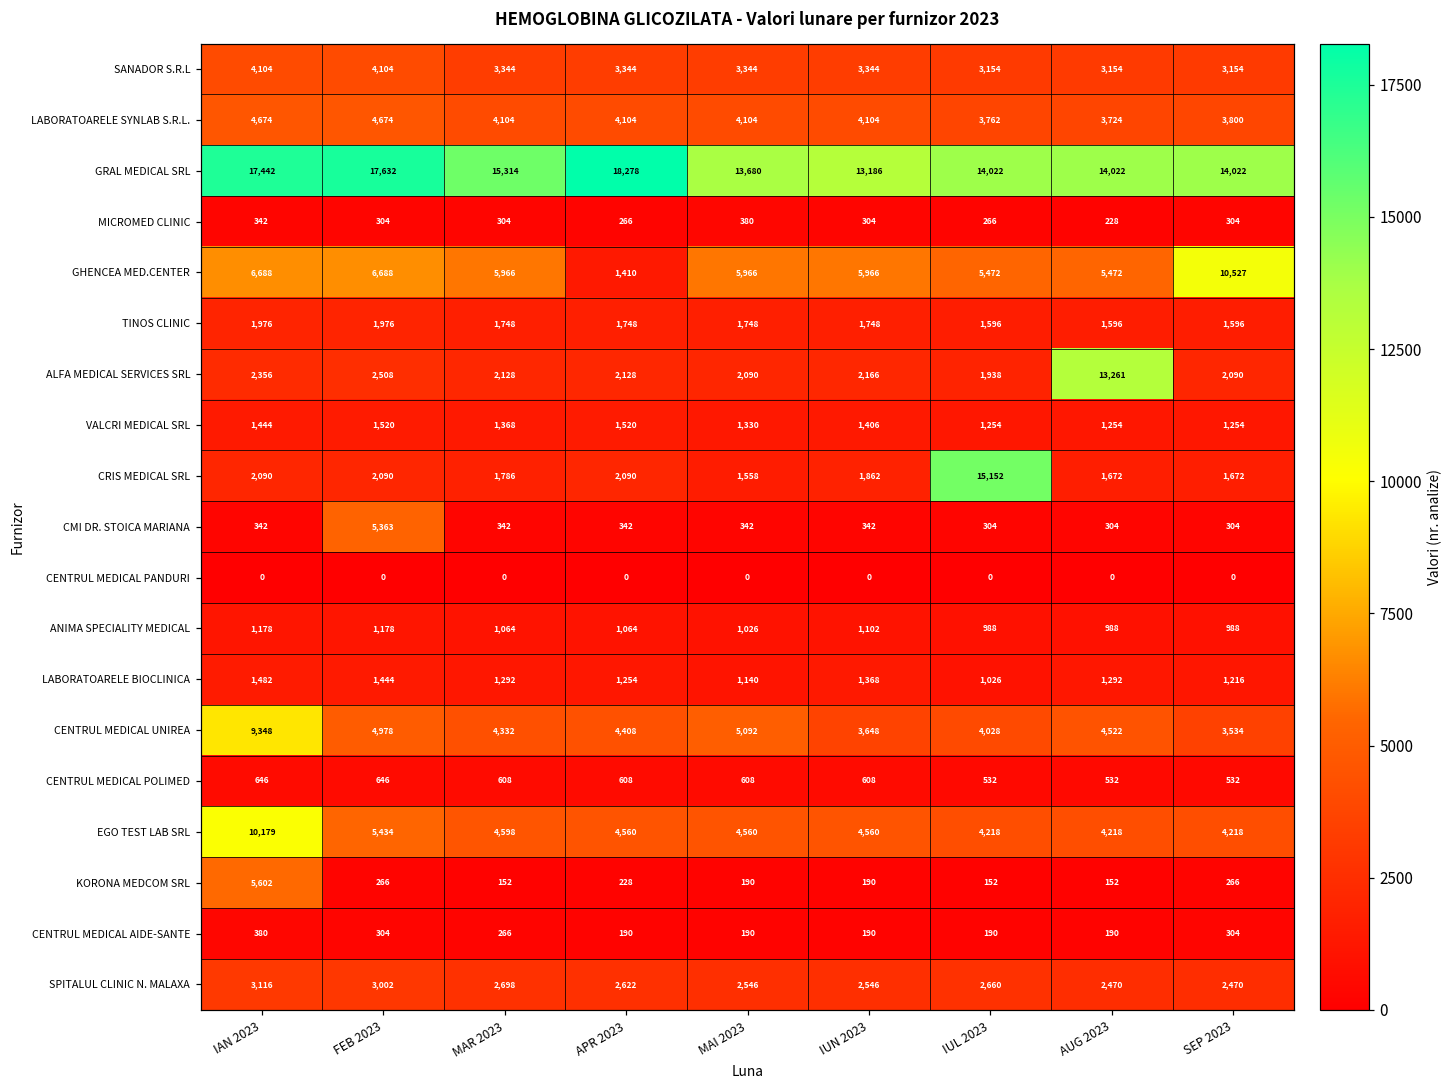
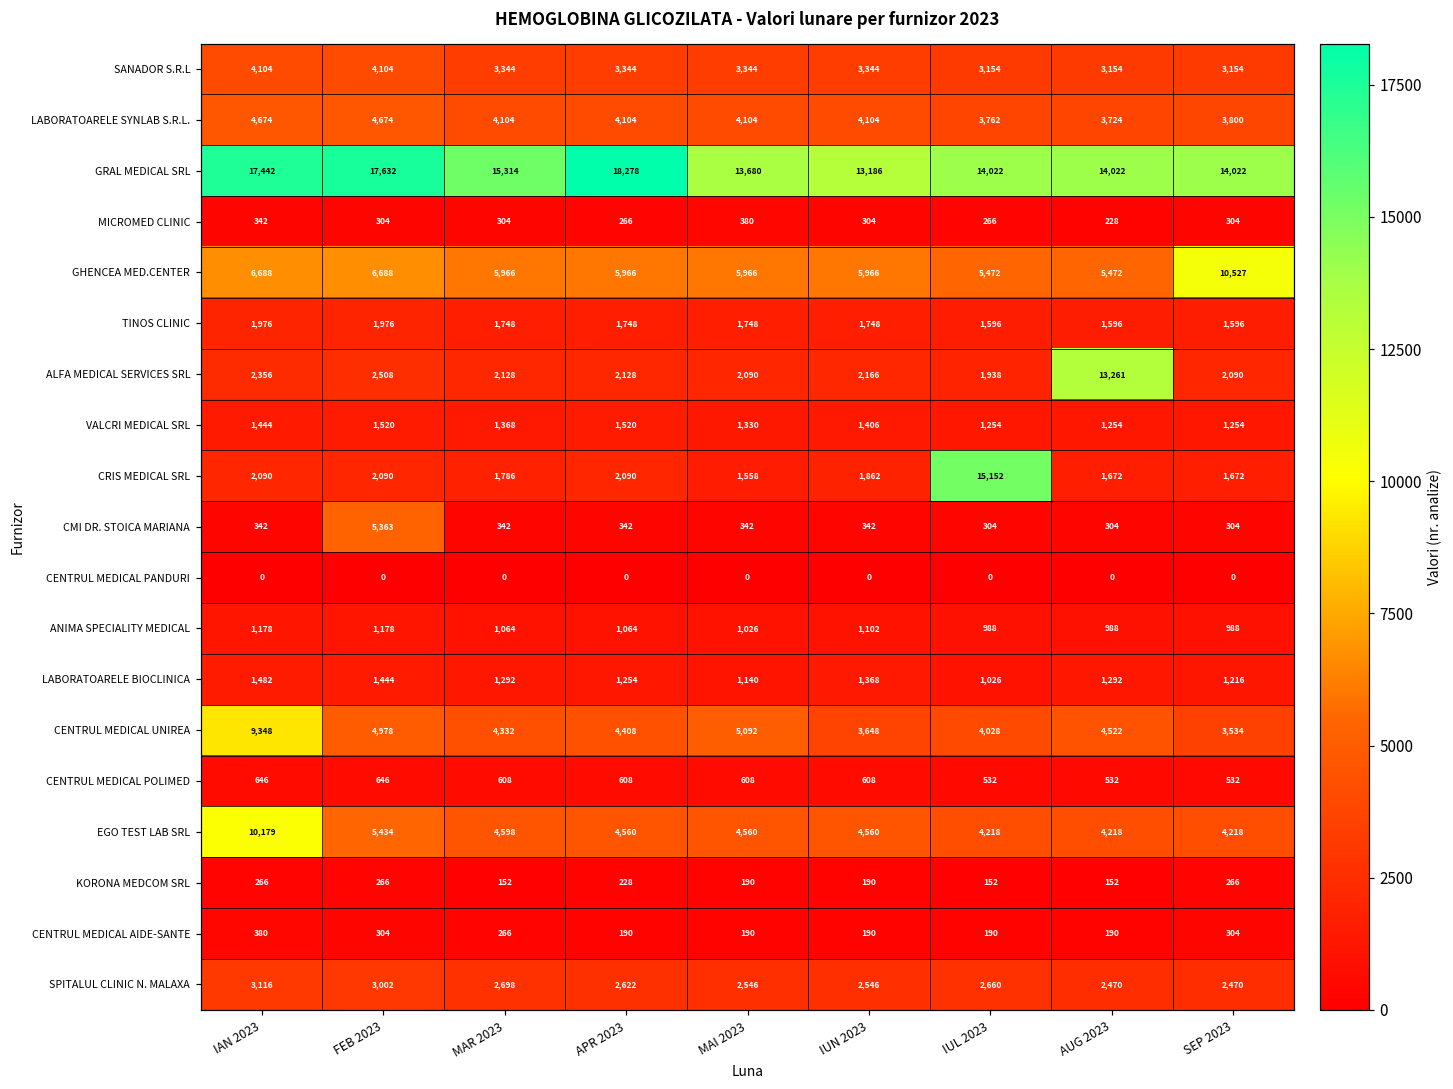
  {
    "SANADOR S.R.L": {
      "IAN 2023": "4,104",
      "FEB 2023": "4,104",
      "MAR 2023": "3,344",
      "APR 2023": "3,344",
      "MAI 2023": "3,344",
      "IUN 2023": "3,344",
      "IUL 2023": "3,154",
      "AUG 2023": "3,154",
      "SEP 2023": "3,154"
    },
    "LABORATOARELE SYNLAB S.R.L.": {
      "IAN 2023": "4,674",
      "FEB 2023": "4,674",
      "MAR 2023": "4,104",
      "APR 2023": "4,104",
      "MAI 2023": "4,104",
      "IUN 2023": "4,104",
      "IUL 2023": "3,762",
      "AUG 2023": "3,724",
      "SEP 2023": "3,800"
    },
    "GRAL MEDICAL SRL": {
      "IAN 2023": "17,442",
      "FEB 2023": "17,632",
      "MAR 2023": "15,314",
      "APR 2023": "18,278",
      "MAI 2023": "13,680",
      "IUN 2023": "13,186",
      "IUL 2023": "14,022",
      "AUG 2023": "14,022",
      "SEP 2023": "14,022"
    },
    "MICROMED CLINIC": {
      "IAN 2023": "342",
      "FEB 2023": "304",
      "MAR 2023": "304",
      "APR 2023": "266",
      "MAI 2023": "380",
      "IUN 2023": "304",
      "IUL 2023": "266",
      "AUG 2023": "228",
      "SEP 2023": "304"
    },
    "GHENCEA MED.CENTER": {
      "IAN 2023": "6,688",
      "FEB 2023": "6,688",
      "MAR 2023": "5,966",
-     "APR 2023": "1,410",
+     "APR 2023": "5,966",
      "MAI 2023": "5,966",
      "IUN 2023": "5,966",
      "IUL 2023": "5,472",
      "AUG 2023": "5,472",
      "SEP 2023": "10,527"
    },
    "TINOS CLINIC": {
      "IAN 2023": "1,976",
      "FEB 2023": "1,976",
      "MAR 2023": "1,748",
      "APR 2023": "1,748",
      "MAI 2023": "1,748",
      "IUN 2023": "1,748",
      "IUL 2023": "1,596",
      "AUG 2023": "1,596",
      "SEP 2023": "1,596"
    },
    "ALFA MEDICAL SERVICES SRL": {
      "IAN 2023": "2,356",
      "FEB 2023": "2,508",
      "MAR 2023": "2,128",
      "APR 2023": "2,128",
      "MAI 2023": "2,090",
      "IUN 2023": "2,166",
      "IUL 2023": "1,938",
      "AUG 2023": "13,261",
      "SEP 2023": "2,090"
    },
    "VALCRI MEDICAL SRL": {
      "IAN 2023": "1,444",
      "FEB 2023": "1,520",
      "MAR 2023": "1,368",
      "APR 2023": "1,520",
      "MAI 2023": "1,330",
      "IUN 2023": "1,406",
      "IUL 2023": "1,254",
      "AUG 2023": "1,254",
      "SEP 2023": "1,254"
    },
    "CRIS MEDICAL SRL": {
      "IAN 2023": "2,090",
      "FEB 2023": "2,090",
      "MAR 2023": "1,786",
      "APR 2023": "2,090",
      "MAI 2023": "1,558",
      "IUN 2023": "1,862",
      "IUL 2023": "15,152",
      "AUG 2023": "1,672",
      "SEP 2023": "1,672"
    },
    "CMI DR. STOICA MARIANA": {
      "IAN 2023": "342",
      "FEB 2023": "5,363",
      "MAR 2023": "342",
      "APR 2023": "342",
      "MAI 2023": "342",
      "IUN 2023": "342",
      "IUL 2023": "304",
      "AUG 2023": "304",
      "SEP 2023": "304"
    },
    "CENTRUL MEDICAL PANDURI": {
      "IAN 2023": "0",
      "FEB 2023": "0",
      "MAR 2023": "0",
      "APR 2023": "0",
      "MAI 2023": "0",
      "IUN 2023": "0",
      "IUL 2023": "0",
      "AUG 2023": "0",
      "SEP 2023": "0"
    },
    "ANIMA SPECIALITY MEDICAL": {
      "IAN 2023": "1,178",
      "FEB 2023": "1,178",
      "MAR 2023": "1,064",
      "APR 2023": "1,064",
      "MAI 2023": "1,026",
      "IUN 2023": "1,102",
      "IUL 2023": "988",
      "AUG 2023": "988",
      "SEP 2023": "988"
    },
    "LABORATOARELE BIOCLINICA": {
      "IAN 2023": "1,482",
      "FEB 2023": "1,444",
      "MAR 2023": "1,292",
      "APR 2023": "1,254",
      "MAI 2023": "1,140",
      "IUN 2023": "1,368",
      "IUL 2023": "1,026",
      "AUG 2023": "1,292",
      "SEP 2023": "1,216"
    },
    "CENTRUL MEDICAL UNIREA": {
      "IAN 2023": "9,348",
      "FEB 2023": "4,978",
      "MAR 2023": "4,332",
      "APR 2023": "4,408",
      "MAI 2023": "5,092",
      "IUN 2023": "3,648",
      "IUL 2023": "4,028",
      "AUG 2023": "4,522",
      "SEP 2023": "3,534"
    },
    "CENTRUL MEDICAL POLIMED": {
      "IAN 2023": "646",
      "FEB 2023": "646",
      "MAR 2023": "608",
      "APR 2023": "608",
      "MAI 2023": "608",
      "IUN 2023": "608",
      "IUL 2023": "532",
      "AUG 2023": "532",
      "SEP 2023": "532"
    },
    "EGO TEST LAB SRL": {
      "IAN 2023": "10,179",
      "FEB 2023": "5,434",
      "MAR 2023": "4,598",
      "APR 2023": "4,560",
      "MAI 2023": "4,560",
      "IUN 2023": "4,560",
      "IUL 2023": "4,218",
      "AUG 2023": "4,218",
      "SEP 2023": "4,218"
    },
    "KORONA MEDCOM SRL": {
-     "IAN 2023": "5,602",
+     "IAN 2023": "266",
      "FEB 2023": "266",
      "MAR 2023": "152",
      "APR 2023": "228",
      "MAI 2023": "190",
      "IUN 2023": "190",
      "IUL 2023": "152",
      "AUG 2023": "152",
      "SEP 2023": "266"
    },
    "CENTRUL MEDICAL AIDE-SANTE": {
      "IAN 2023": "380",
      "FEB 2023": "304",
      "MAR 2023": "266",
      "APR 2023": "190",
      "MAI 2023": "190",
      "IUN 2023": "190",
      "IUL 2023": "190",
      "AUG 2023": "190",
      "SEP 2023": "304"
    },
    "SPITALUL CLINIC N. MALAXA": {
      "IAN 2023": "3,116",
      "FEB 2023": "3,002",
      "MAR 2023": "2,698",
      "APR 2023": "2,622",
      "MAI 2023": "2,546",
      "IUN 2023": "2,546",
      "IUL 2023": "2,660",
      "AUG 2023": "2,470",
      "SEP 2023": "2,470"
    }
  }
